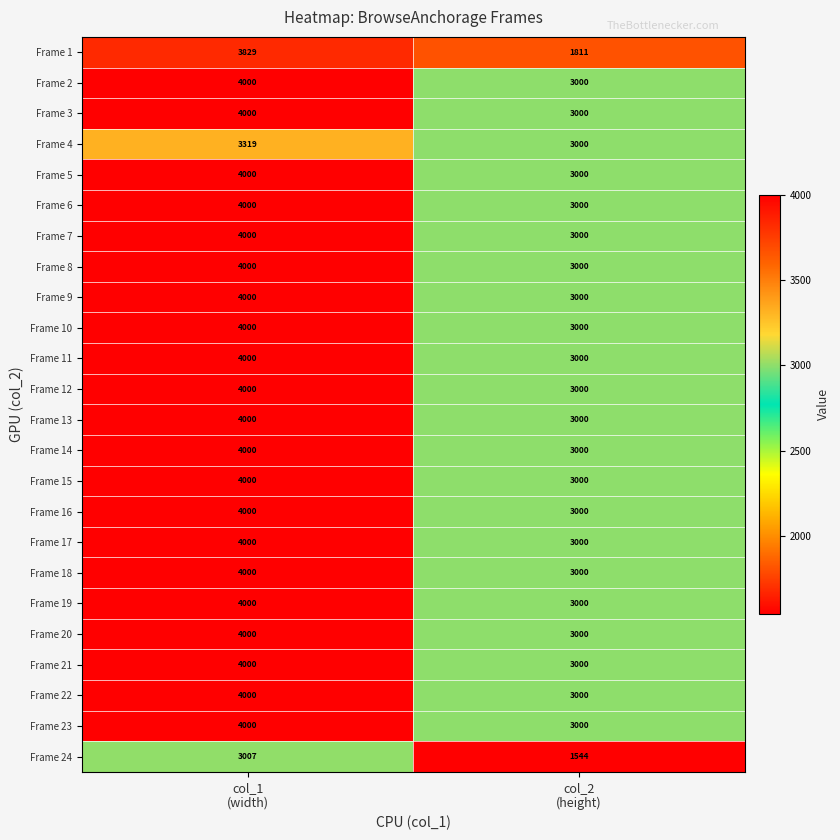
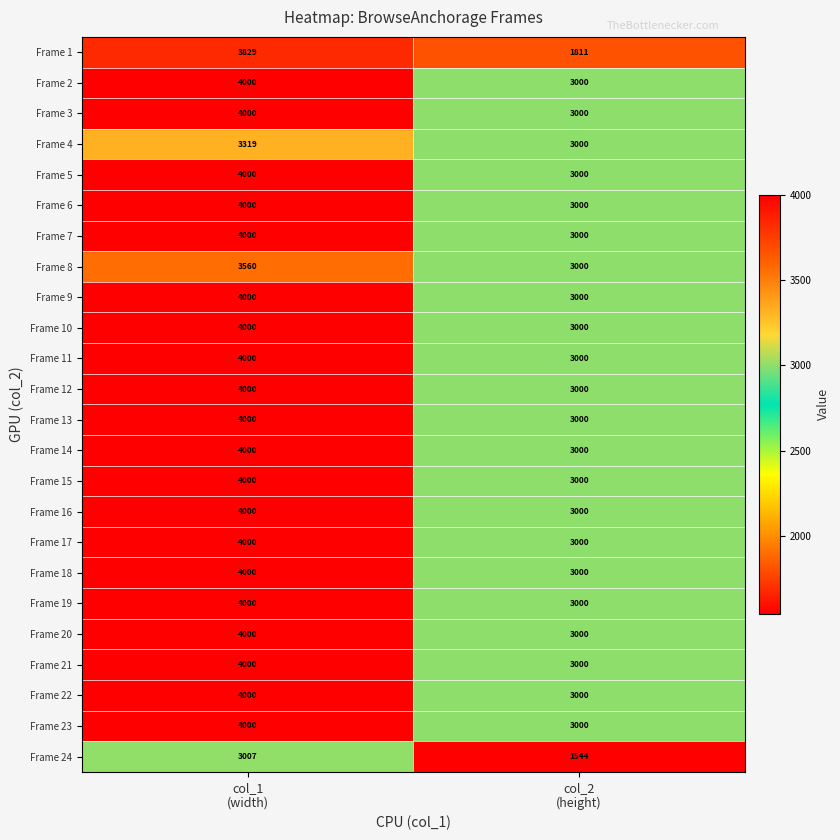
  {
    "Frame 1": {
      "col_1 (width)": 3829,
      "col_2 (height)": 1811
    },
    "Frame 2": {
      "col_1 (width)": 4000,
      "col_2 (height)": 3000
    },
    "Frame 3": {
      "col_1 (width)": 4000,
      "col_2 (height)": 3000
    },
    "Frame 4": {
      "col_1 (width)": 3319,
      "col_2 (height)": 3000
    },
    "Frame 5": {
      "col_1 (width)": 4000,
      "col_2 (height)": 3000
    },
    "Frame 6": {
      "col_1 (width)": 4000,
      "col_2 (height)": 3000
    },
    "Frame 7": {
      "col_1 (width)": 4000,
      "col_2 (height)": 3000
    },
    "Frame 8": {
-     "col_1 (width)": 4000,
+     "col_1 (width)": 3560,
      "col_2 (height)": 3000
    },
    "Frame 9": {
      "col_1 (width)": 4000,
      "col_2 (height)": 3000
    },
    "Frame 10": {
      "col_1 (width)": 4000,
      "col_2 (height)": 3000
    },
    "Frame 11": {
      "col_1 (width)": 4000,
      "col_2 (height)": 3000
    },
    "Frame 12": {
      "col_1 (width)": 4000,
      "col_2 (height)": 3000
    },
    "Frame 13": {
      "col_1 (width)": 4000,
      "col_2 (height)": 3000
    },
    "Frame 14": {
      "col_1 (width)": 4000,
      "col_2 (height)": 3000
    },
    "Frame 15": {
      "col_1 (width)": 4000,
      "col_2 (height)": 3000
    },
    "Frame 16": {
      "col_1 (width)": 4000,
      "col_2 (height)": 3000
    },
    "Frame 17": {
      "col_1 (width)": 4000,
      "col_2 (height)": 3000
    },
    "Frame 18": {
      "col_1 (width)": 4000,
      "col_2 (height)": 3000
    },
    "Frame 19": {
      "col_1 (width)": 4000,
      "col_2 (height)": 3000
    },
    "Frame 20": {
      "col_1 (width)": 4000,
      "col_2 (height)": 3000
    },
    "Frame 21": {
      "col_1 (width)": 4000,
      "col_2 (height)": 3000
    },
    "Frame 22": {
      "col_1 (width)": 4000,
      "col_2 (height)": 3000
    },
    "Frame 23": {
      "col_1 (width)": 4000,
      "col_2 (height)": 3000
    },
    "Frame 24": {
      "col_1 (width)": 3007,
      "col_2 (height)": 1544
    }
  }
